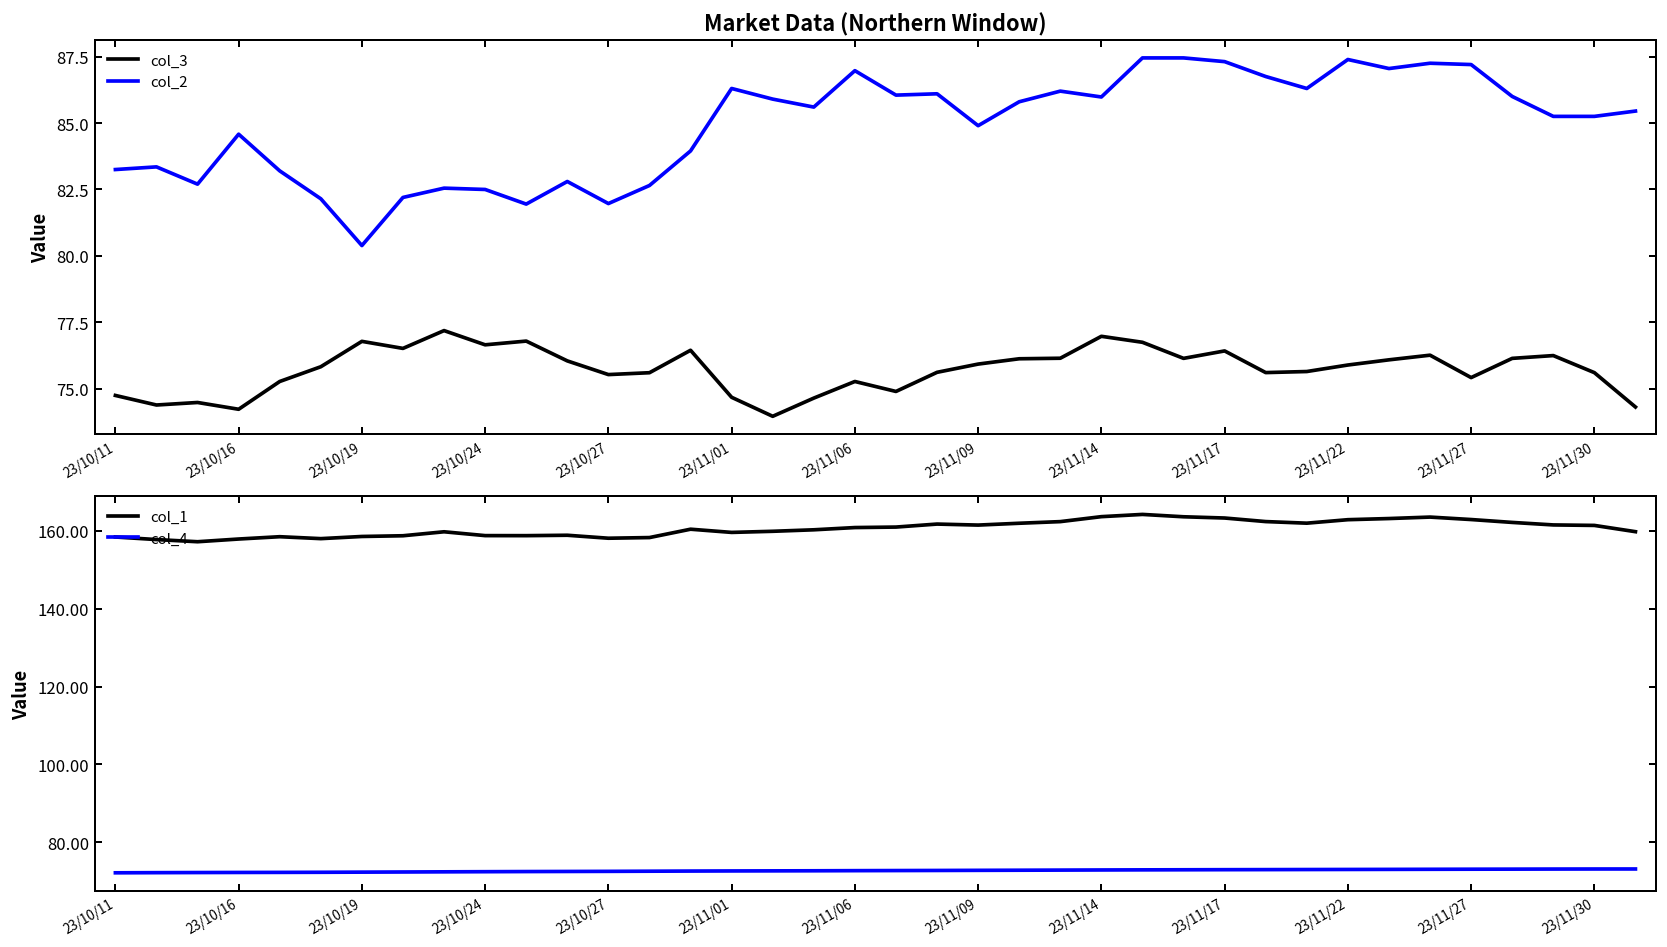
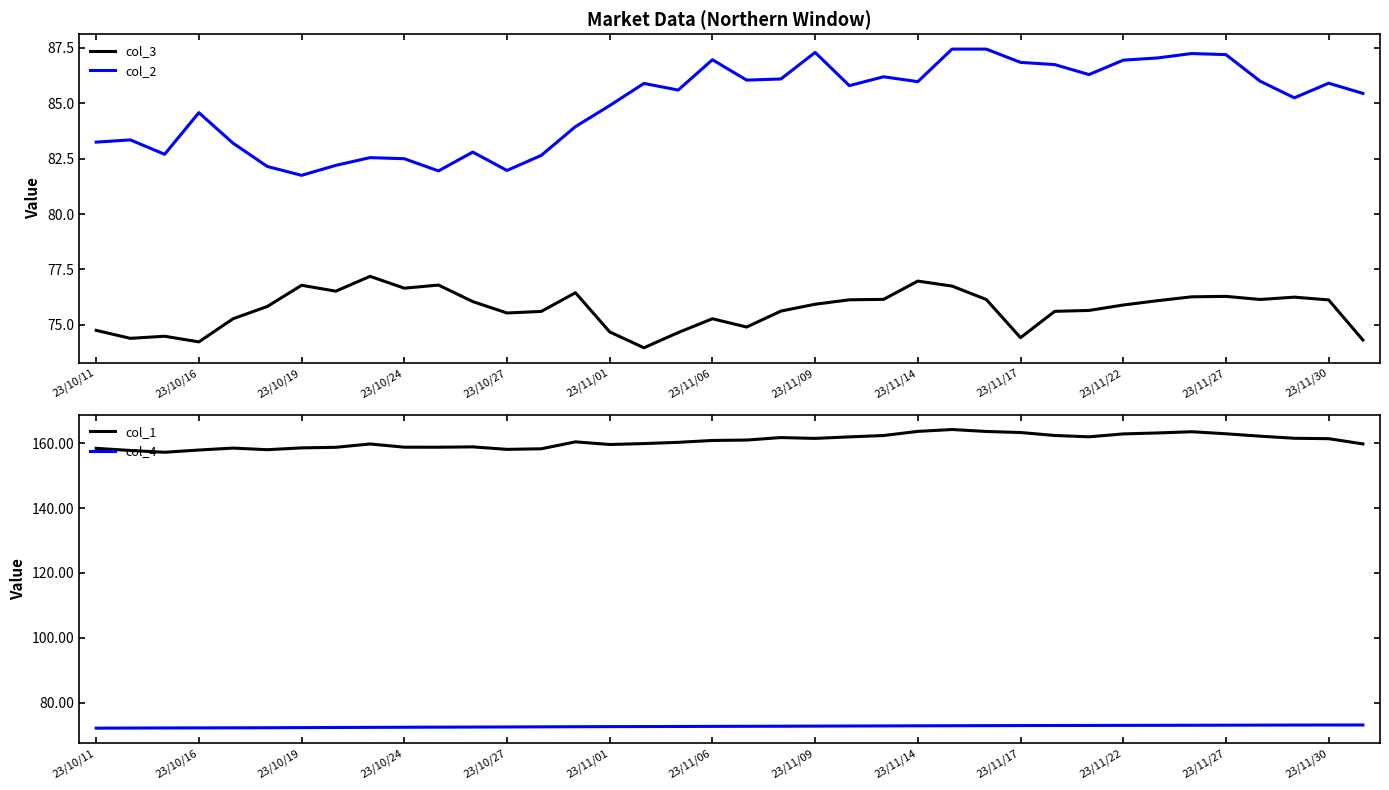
  {
    "Market Data (Northern Window)": {
      "col_3": {
        "23/10/11": 74.8,
        "23/10/16": 74.2,
        "23/10/19": 76.8,
        "23/10/24": 76.7,
        "23/10/27": 75.5,
        "23/11/01": 74.7,
        "23/11/06": 75.3,
        "23/11/09": 75.9,
        "23/11/14": 77.0,
-       "23/11/17": 76.4,
+       "23/11/17": 74.4,
        "23/11/22": 75.9,
-       "23/11/27": 75.4,
-       "23/11/30": 75.6
+       "23/11/27": 76.3,
+       "23/11/30": 76.1
      },
      "col_2": {
        "23/10/11": 83.3,
        "23/10/16": 84.6,
-       "23/10/19": 80.4,
+       "23/10/19": 81.8,
        "23/10/24": 82.5,
        "23/10/27": 82.0,
-       "23/11/01": 86.3,
+       "23/11/01": 84.9,
        "23/11/06": 87.0,
-       "23/11/09": 84.9,
+       "23/11/09": 87.3,
        "23/11/14": 86.0,
-       "23/11/17": 87.3,
-       "23/11/22": 87.4,
+       "23/11/17": 86.9,
+       "23/11/22": 87.0,
        "23/11/27": 87.2,
-       "23/11/30": 85.3
+       "23/11/30": 85.9
      }
    }
  }
